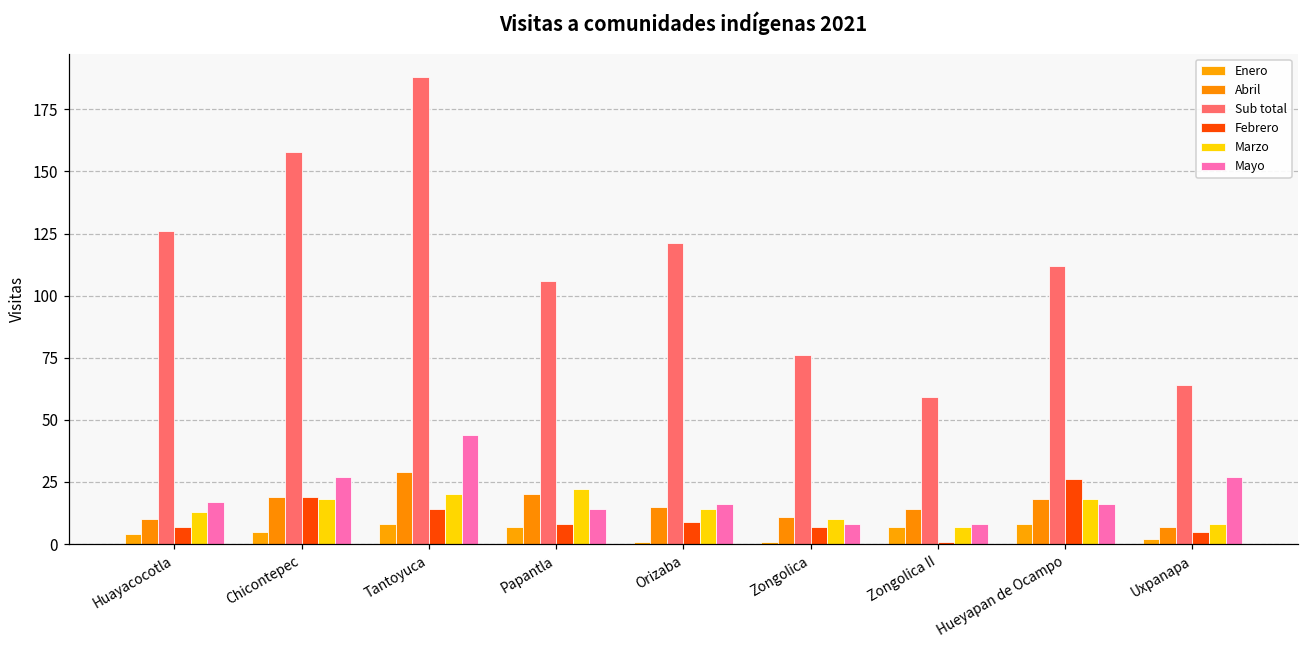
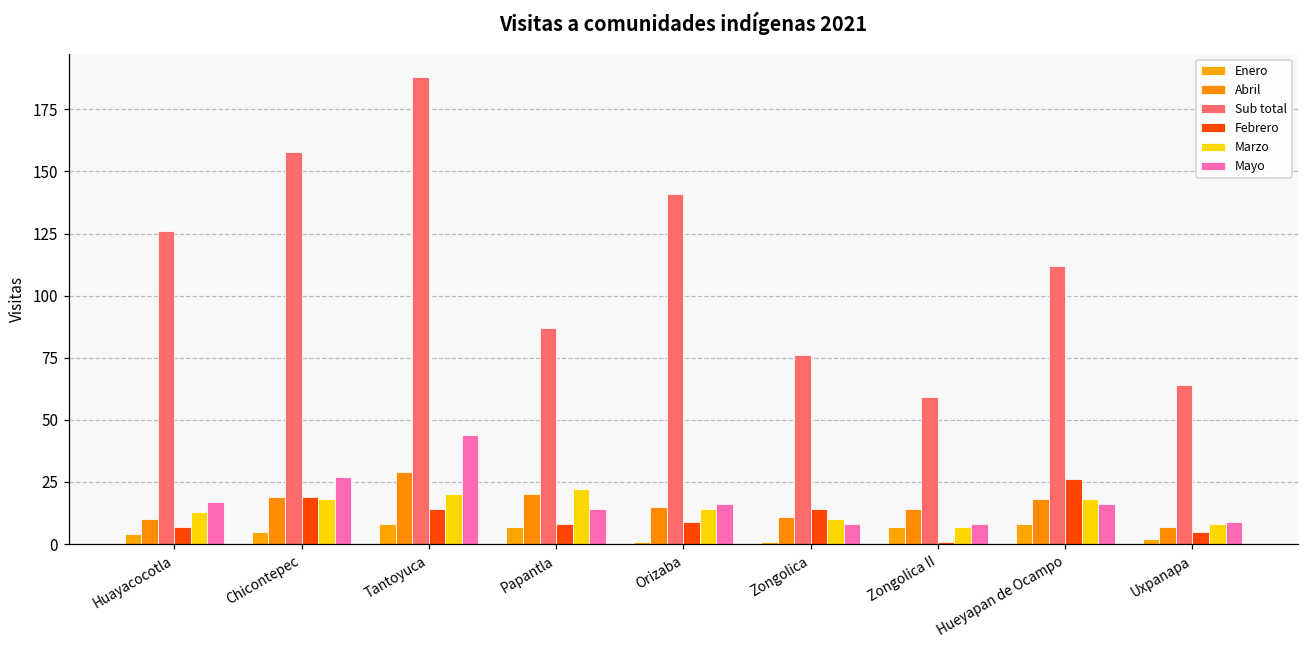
  {
    "Sub total": {
      "Huayacocotla": 126,
      "Chicontepec": 158,
      "Tantoyuca": 188,
-     "Papantla": 106,
-     "Orizaba": 121,
+     "Papantla": 87,
+     "Orizaba": 141,
      "Zongolica": 76,
      "Zongolica II": 59,
      "Hueyapan de Ocampo": 112,
      "Uxpanapa": 64
    },
    "Febrero": {
      "Huayacocotla": 7,
      "Chicontepec": 19,
      "Tantoyuca": 14,
      "Papantla": 8,
      "Orizaba": 9,
-     "Zongolica": 7,
+     "Zongolica": 14,
      "Hueyapan de Ocampo": 26,
      "Uxpanapa": 5
    },
    "Mayo": {
      "Huayacocotla": 17,
      "Chicontepec": 27,
      "Tantoyuca": 44,
      "Papantla": 14,
      "Orizaba": 16,
      "Zongolica": 8,
      "Zongolica II": 8,
      "Hueyapan de Ocampo": 16,
-     "Uxpanapa": 27
+     "Uxpanapa": 9
    }
  }
